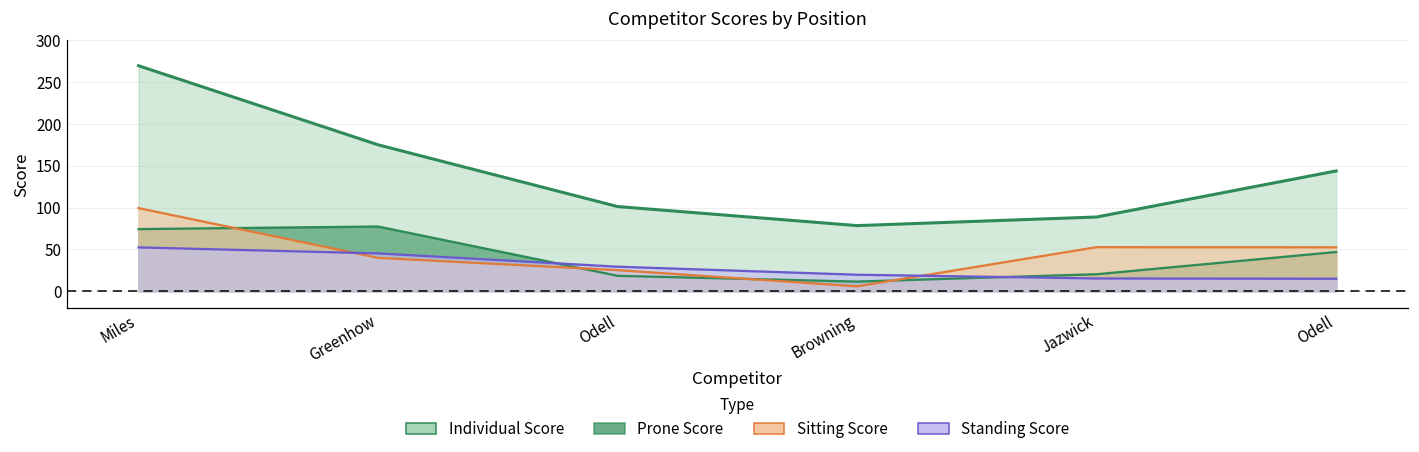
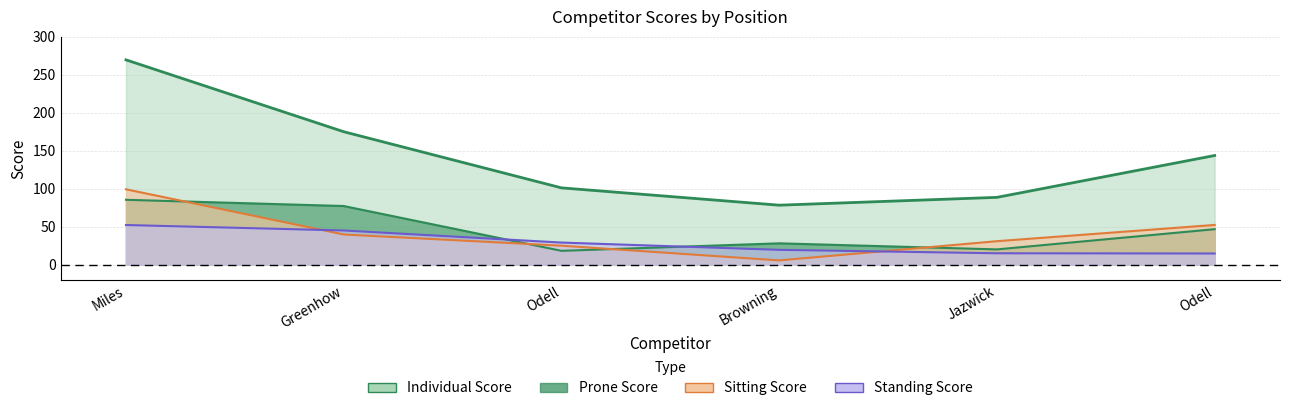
  {
    "Prone Score": {
-     "Miles": 70,
+     "Miles": 90,
      "Greenhow": 80,
-     "Browning": 10,
+     "Browning": 30,
      "Jazwick": 20
    },
    "Sitting Score": {
      "Miles": 100,
      "Greenhow": 40,
      "Browning": 10,
-     "Jazwick": 50
+     "Jazwick": 30
    }
  }
